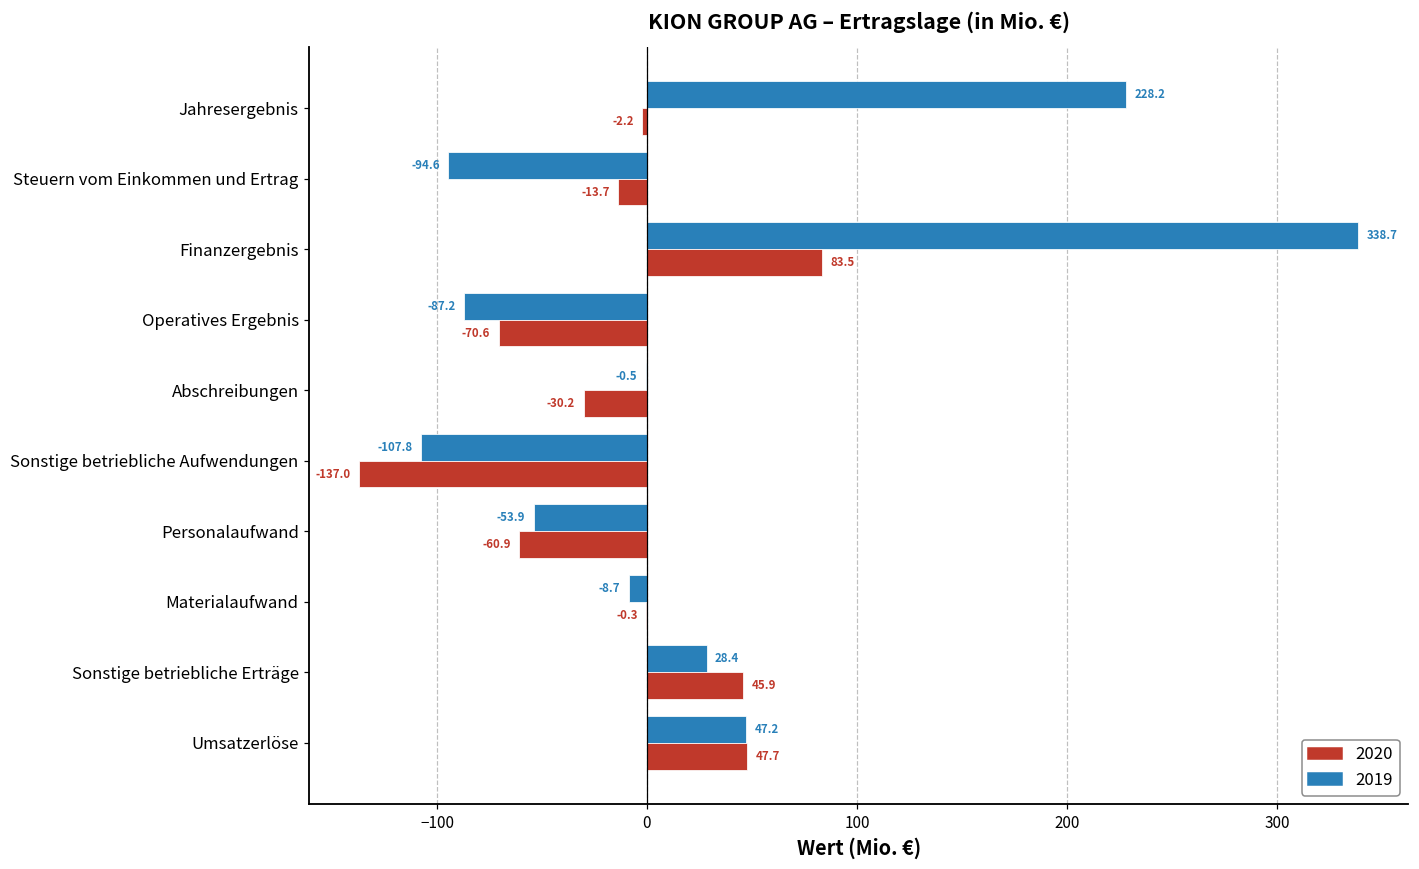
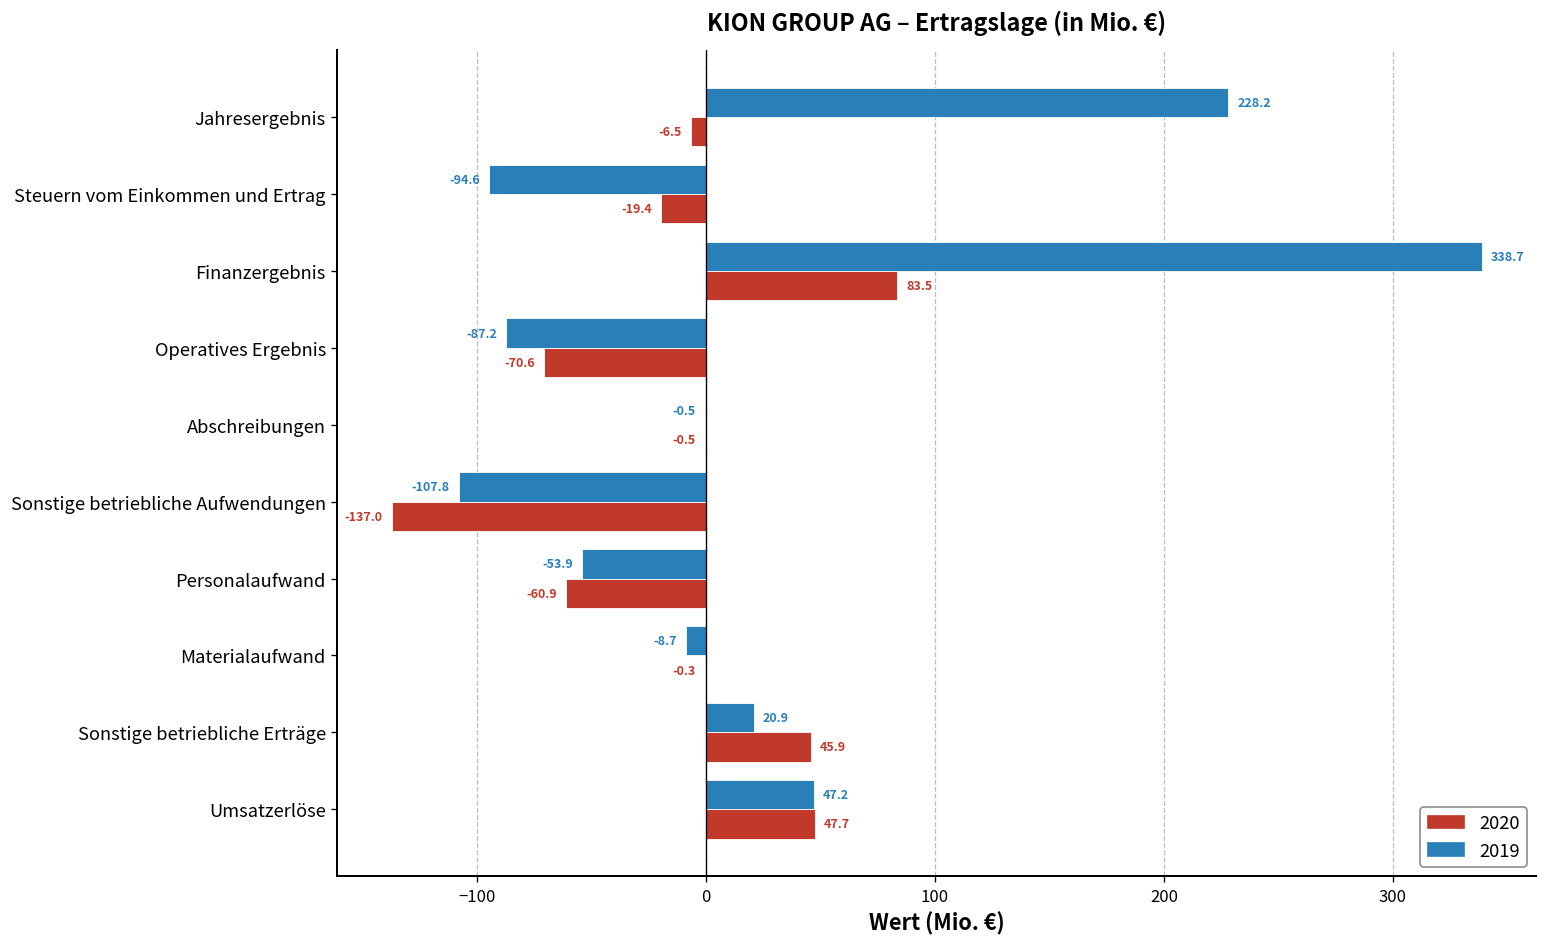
  {
    "2019": {
      "Jahresergebnis": 228.2,
      "Steuern vom Einkommen und Ertrag": -94.6,
      "Finanzergebnis": 338.7,
      "Operatives Ergebnis": -87.2,
      "Abschreibungen": -0.5,
      "Sonstige betriebliche Aufwendungen": -107.8,
      "Personalaufwand": -53.9,
      "Materialaufwand": -8.7,
-     "Sonstige betriebliche Erträge": 28.4,
+     "Sonstige betriebliche Erträge": 20.9,
      "Umsatzerlöse": 47.2
    },
    "2020": {
-     "Jahresergebnis": -2.2,
-     "Steuern vom Einkommen und Ertrag": -13.7,
+     "Jahresergebnis": -6.5,
+     "Steuern vom Einkommen und Ertrag": -19.4,
      "Finanzergebnis": 83.5,
      "Operatives Ergebnis": -70.6,
-     "Abschreibungen": -30.2,
+     "Abschreibungen": -0.5,
      "Sonstige betriebliche Aufwendungen": -137.0,
      "Personalaufwand": -60.9,
      "Materialaufwand": -0.3,
      "Sonstige betriebliche Erträge": 45.9,
      "Umsatzerlöse": 47.7
    }
  }
